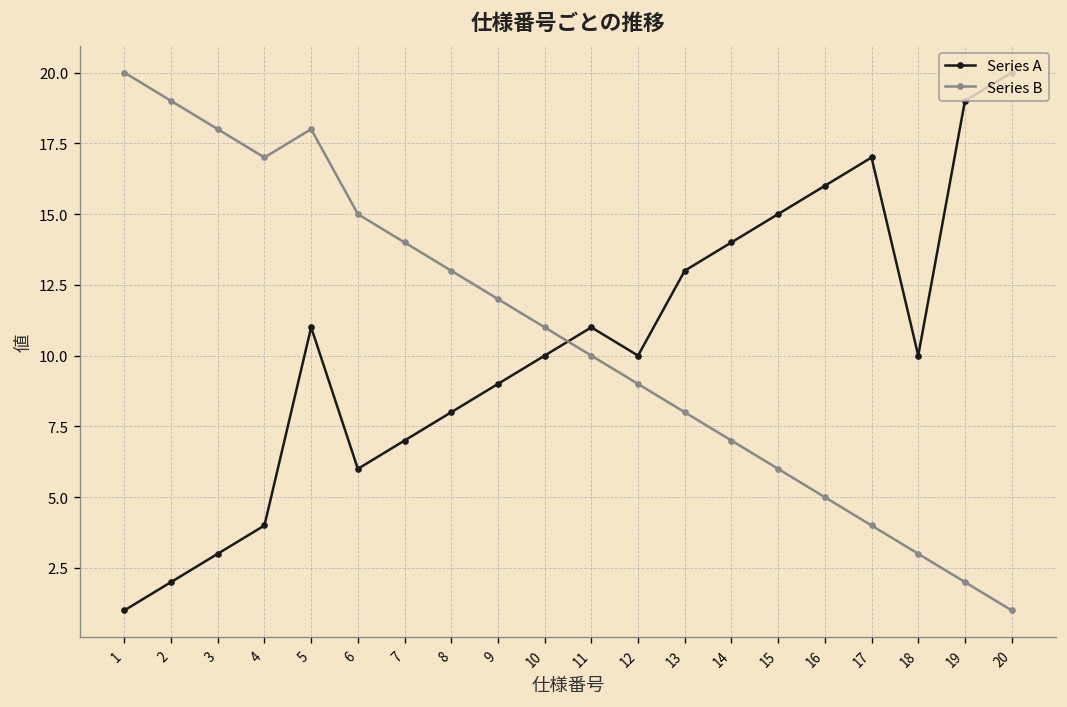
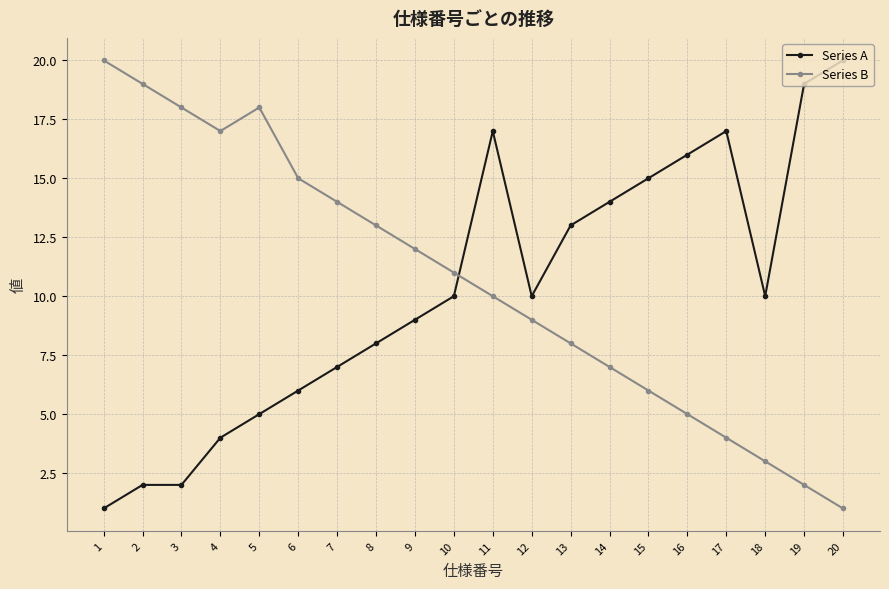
  {
    "Series A": {
      "1": 1,
      "2": 2,
-     "3": 3,
+     "3": 2,
      "4": 4,
-     "5": 11,
+     "5": 5,
      "6": 6,
      "7": 7,
      "8": 8,
      "9": 9,
      "10": 10,
-     "11": 11,
+     "11": 17,
      "12": 10,
      "13": 13,
      "14": 14,
      "15": 15,
      "16": 16,
      "17": 17,
      "18": 10
    },
    "Series B": {
      "1": 20,
      "2": 19,
      "3": 18,
      "4": 17,
      "5": 18,
      "6": 15,
      "7": 14,
      "8": 13,
      "9": 12,
      "10": 11,
      "11": 10,
      "12": 9,
      "13": 8,
      "14": 7,
      "15": 6,
      "16": 5,
      "17": 4,
      "18": 3,
      "19": 2,
      "20": 1
    }
  }
